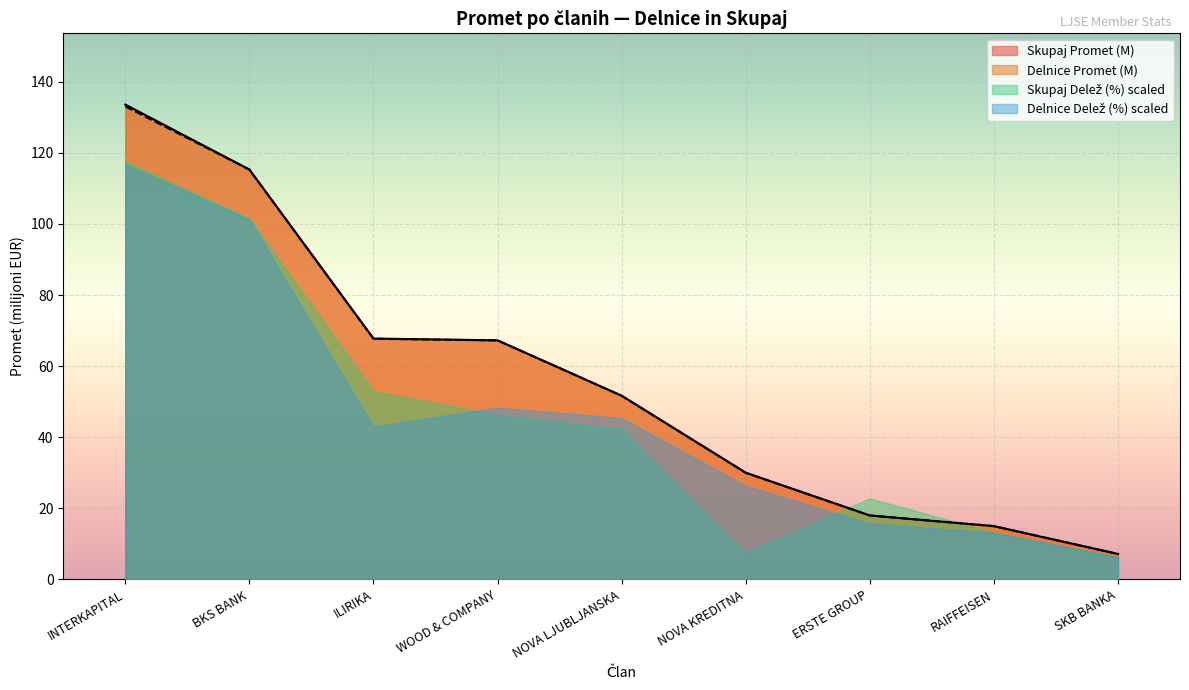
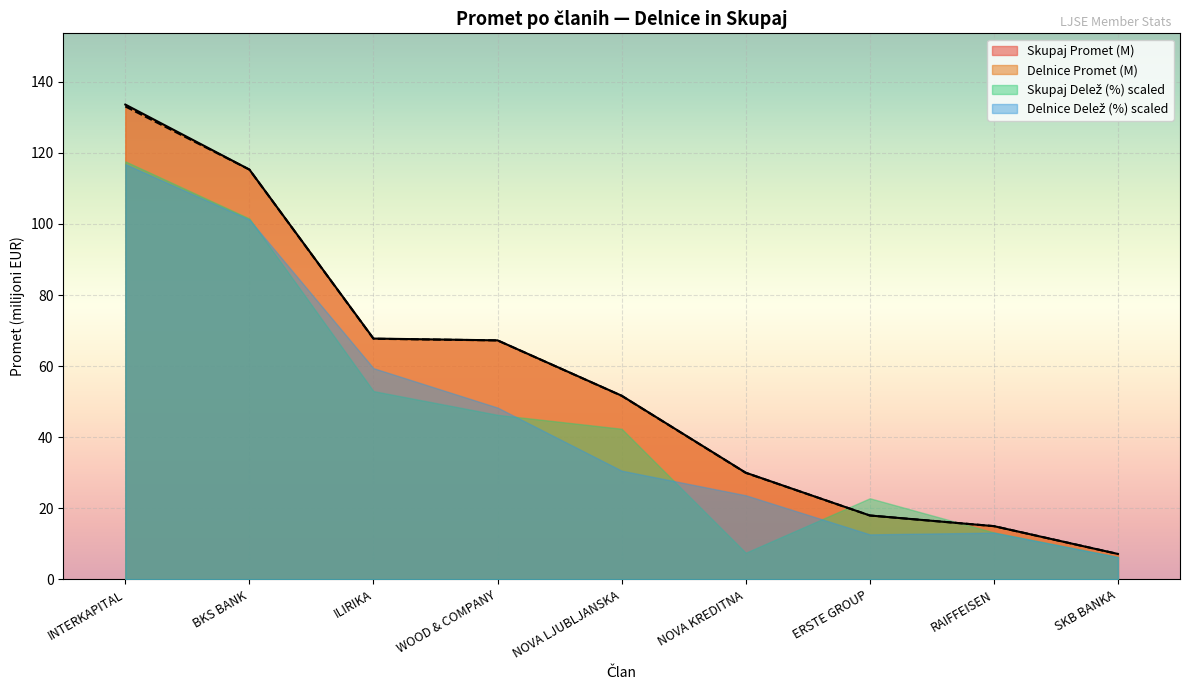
  {
    "Skupaj Delež (%) scaled": {
      "INTERKAPITAL": 118,
      "ILIRIKA": 53,
      "WOOD & COMPANY": 46,
      "NOVA LJUBLJANSKA": 42,
      "NOVA KREDITNA": 8,
      "ERSTE GROUP": 23
    },
    "Delnice Delež (%) scaled": {
      "INTERKAPITAL": 117,
-     "ILIRIKA": 43,
+     "ILIRIKA": 59,
      "WOOD & COMPANY": 48,
-     "NOVA LJUBLJANSKA": 45,
-     "NOVA KREDITNA": 26,
-     "ERSTE GROUP": 16
+     "NOVA LJUBLJANSKA": 31,
+     "NOVA KREDITNA": 24,
+     "ERSTE GROUP": 13
    }
  }
